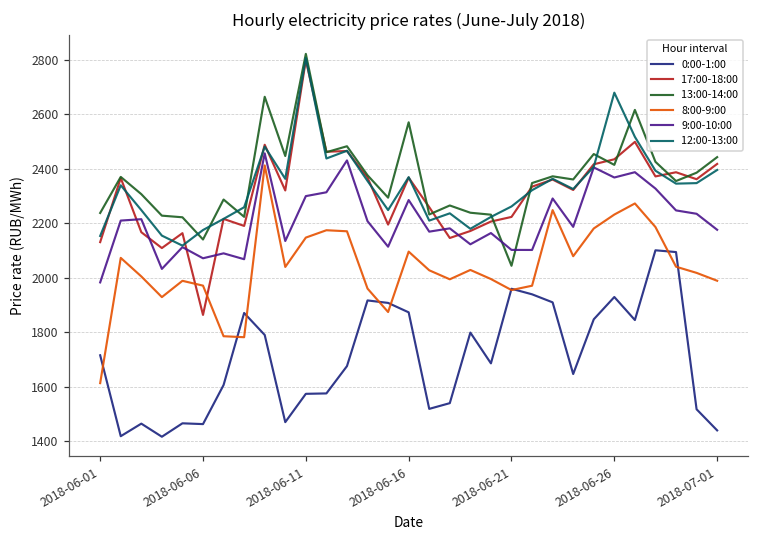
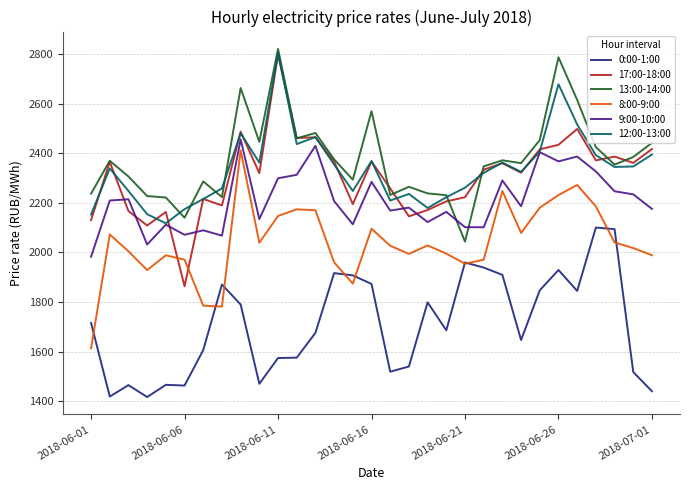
  {
    "17:00-18:00": {
      "2018-06-01": 2130,
      "2018-06-06": 1860,
      "2018-06-21": 2220,
      "2018-06-26": 2430,
      "2018-07-01": 2420
    },
    "13:00-14:00": {
      "2018-06-01": 2240,
      "2018-06-06": 2140,
      "2018-06-11": 2820,
      "2018-06-16": 2570,
      "2018-06-21": 2040,
-     "2018-06-26": 2410
+     "2018-06-26": 2790
    },
    "8:00-9:00": {
      "2018-06-01": 1610,
      "2018-06-06": 1970,
      "2018-06-11": 2150,
      "2018-06-16": 2100,
      "2018-06-26": 2230,
      "2018-07-01": 1990
    },
    "12:00-13:00": {
      "2018-06-01": 2150,
      "2018-06-06": 2170,
      "2018-06-21": 2260,
      "2018-06-26": 2680,
      "2018-07-01": 2400
    }
  }
